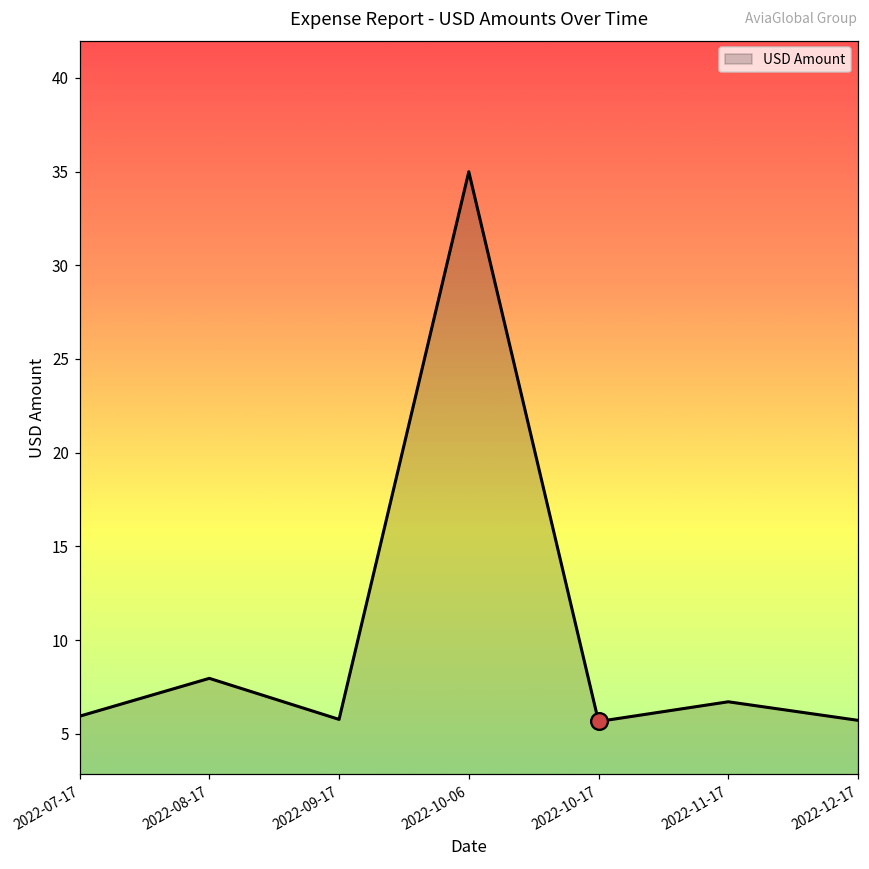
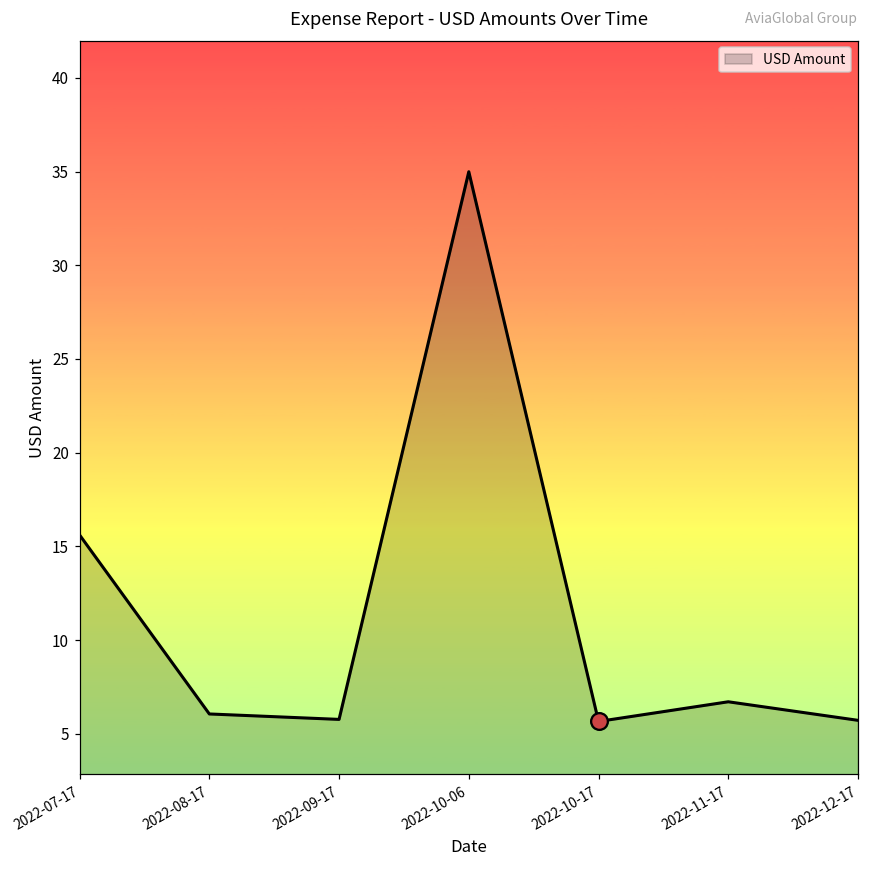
  {
    "USD Amount": {
-     "2022-07-17": 5.9,
-     "2022-08-17": 8.0,
+     "2022-07-17": 15.6,
+     "2022-08-17": 6.1,
      "2022-09-17": 5.8,
      "2022-10-06": 35.0,
      "2022-11-17": 6.7,
      "2022-12-17": 5.7
    }
  }
